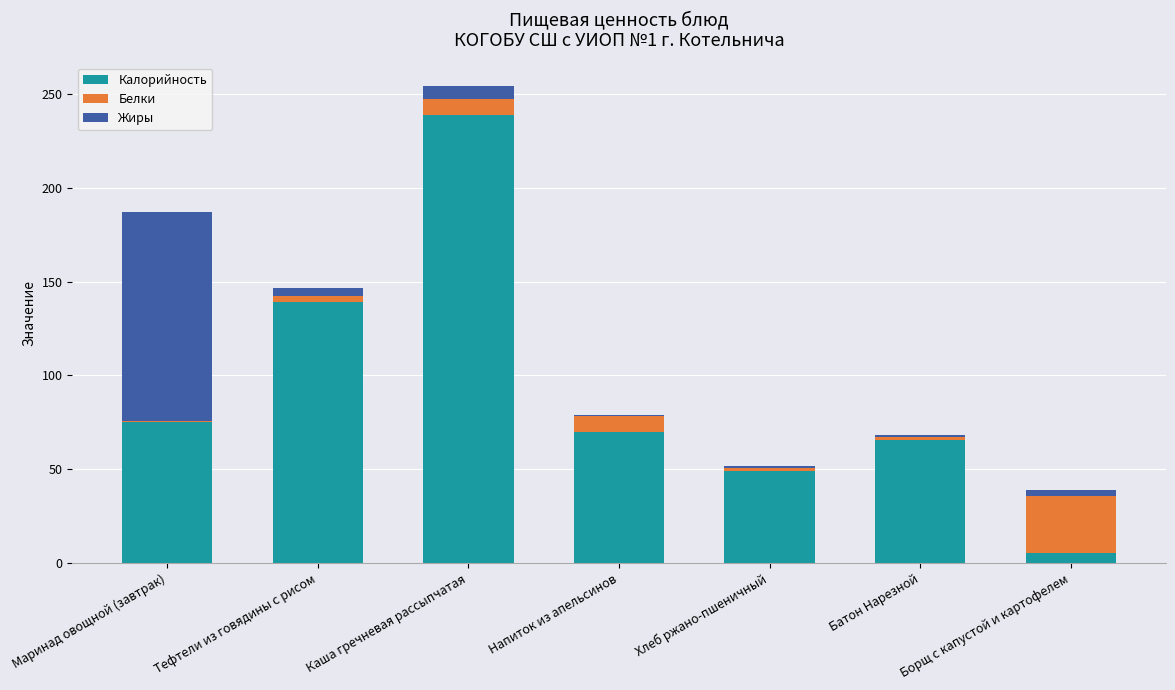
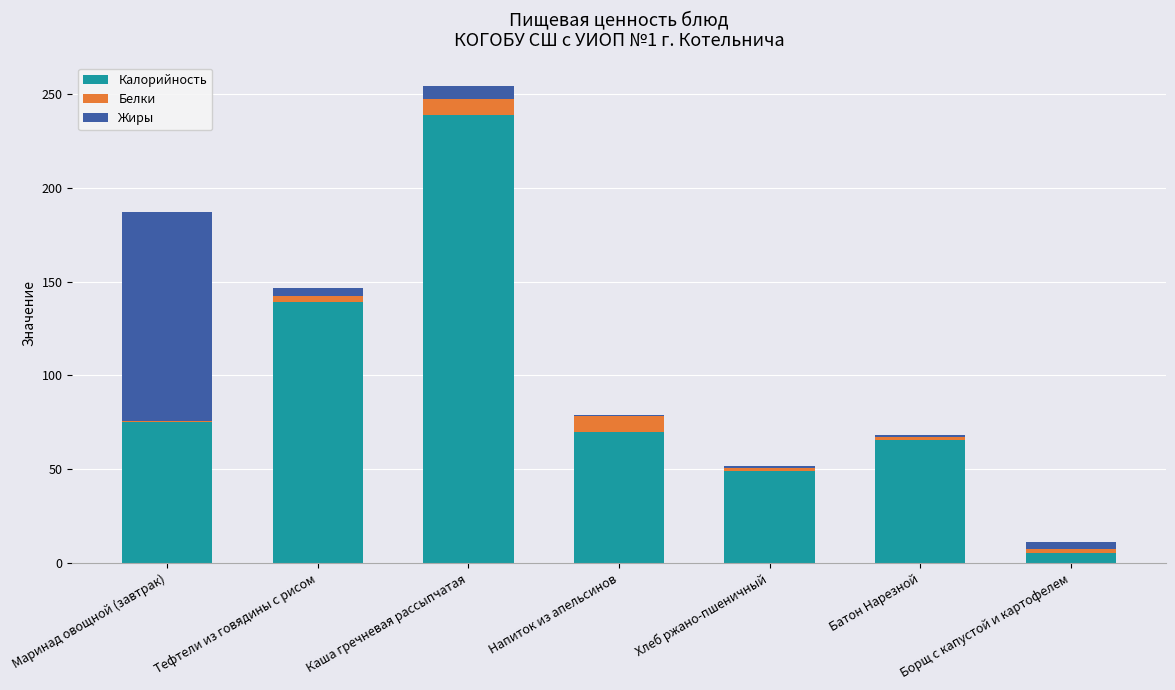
  {
    "Калорийность": {
      "Маринад овощной (завтрак)": 75,
      "Тефтели из говядины с рисом": 139,
      "Каша гречневая рассыпчатая": 239,
      "Напиток из апельсинов": 70,
      "Хлеб ржано-пшеничный": 49,
      "Батон Нарезной": 66,
      "Борщ с капустой и картофелем": 5
    },
    "Белки": {
      "Тефтели из говядины с рисом": 3,
      "Каша гречневая рассыпчатая": 8,
      "Напиток из апельсинов": 8,
      "Хлеб ржано-пшеничный": 2,
      "Батон Нарезной": 2,
-     "Борщ с капустой и картофелем": 30
+     "Борщ с капустой и картофелем": 2
    },
    "Жиры": {
      "Маринад овощной (завтрак)": 111,
      "Тефтели из говядины с рисом": 5,
      "Каша гречневая рассыпчатая": 7,
      "Борщ с капустой и картофелем": 4
    }
  }
